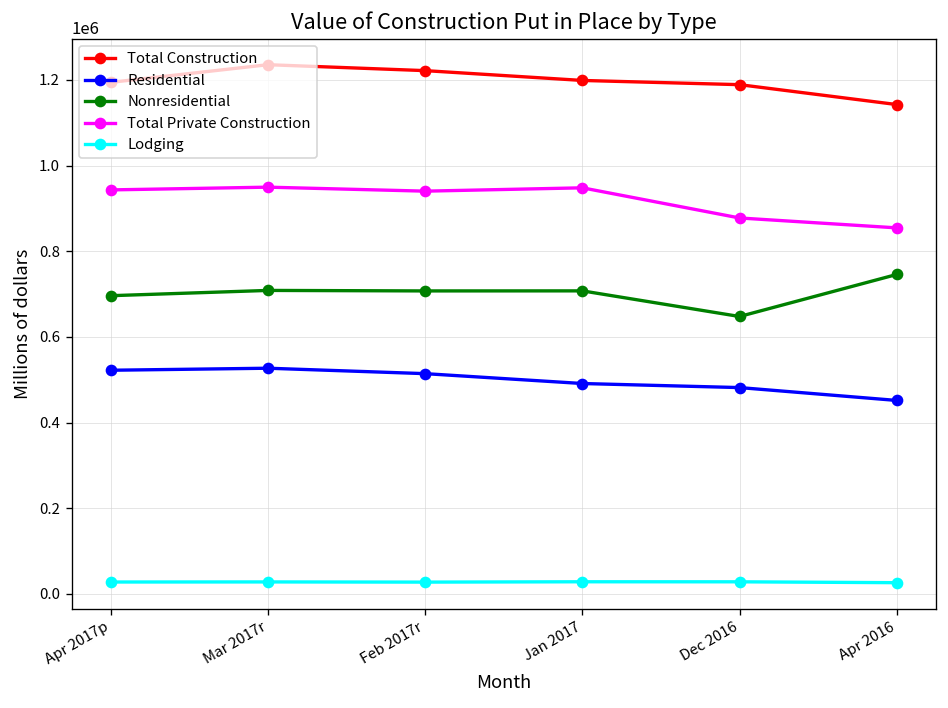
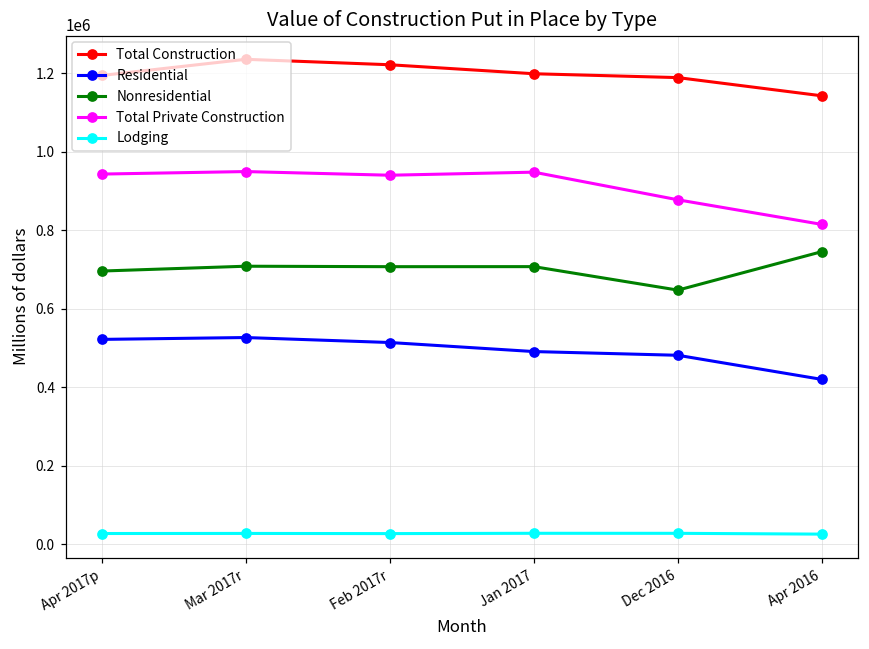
  {
    "Total Construction": {
      "Feb 2017r": 1220000,
      "Jan 2017": 1200000,
      "Dec 2016": 1190000,
      "Apr 2016": 1140000
    },
    "Residential": {
      "Apr 2017p": 520000,
      "Mar 2017r": 530000,
      "Feb 2017r": 510000,
      "Jan 2017": 490000,
      "Dec 2016": 480000,
-     "Apr 2016": 450000
+     "Apr 2016": 420000
    },
    "Nonresidential": {
      "Apr 2017p": 700000,
      "Mar 2017r": 710000,
      "Feb 2017r": 710000,
      "Jan 2017": 710000,
      "Dec 2016": 650000,
      "Apr 2016": 750000
    },
    "Total Private Construction": {
      "Apr 2017p": 940000,
      "Mar 2017r": 950000,
      "Feb 2017r": 940000,
      "Jan 2017": 950000,
      "Dec 2016": 880000,
-     "Apr 2016": 850000
+     "Apr 2016": 820000
    },
    "Lodging": {
      "Apr 2017p": 30000,
      "Mar 2017r": 30000,
      "Feb 2017r": 30000,
      "Jan 2017": 30000,
      "Dec 2016": 30000,
      "Apr 2016": 30000
    }
  }
